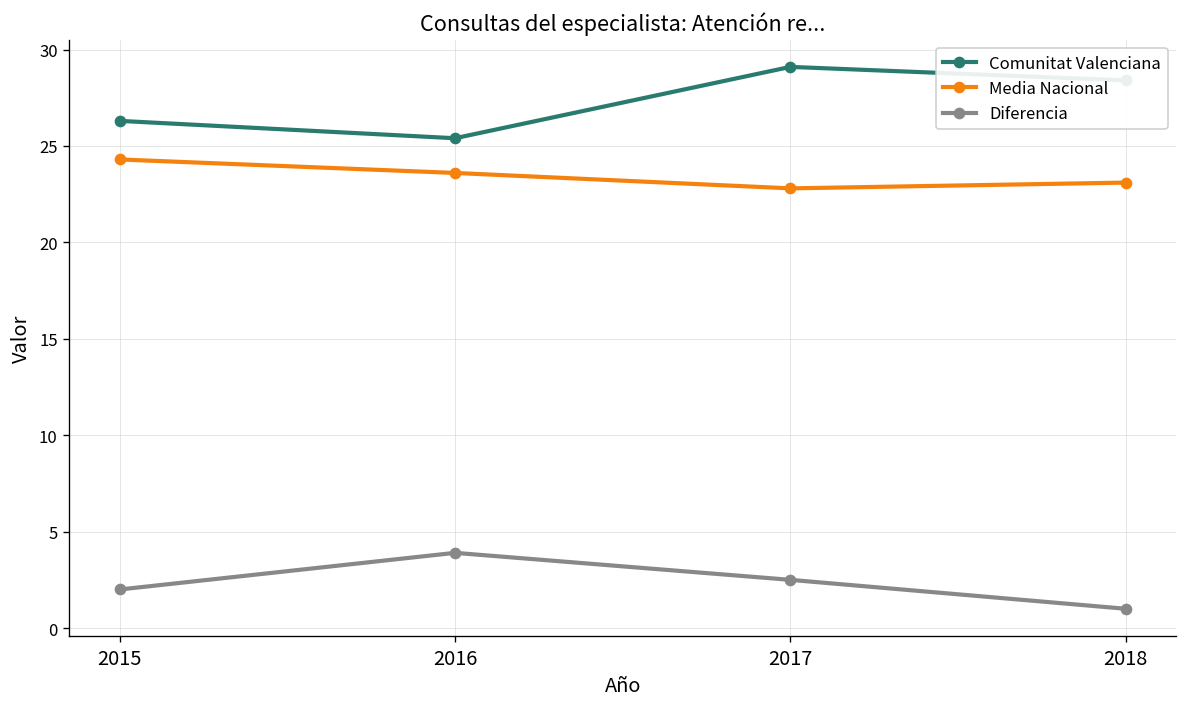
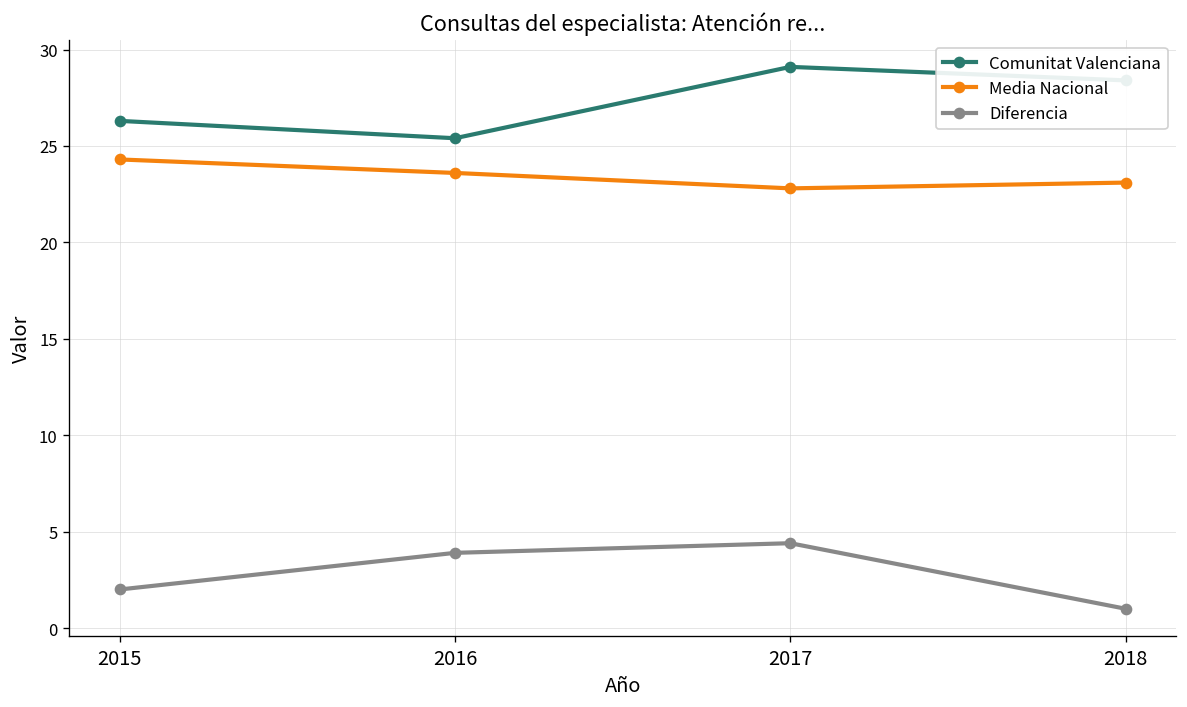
  {
    "Comunitat Valenciana": {
      "2015": 26.3,
      "2016": 25.4,
      "2017": 29.1
    },
    "Media Nacional": {
      "2015": 24.3,
      "2016": 23.6,
      "2017": 22.8,
      "2018": 23.1
    },
    "Diferencia": {
      "2015": 2.0,
      "2016": 3.9,
-     "2017": 2.5,
+     "2017": 4.4,
      "2018": 1.0
    }
  }
